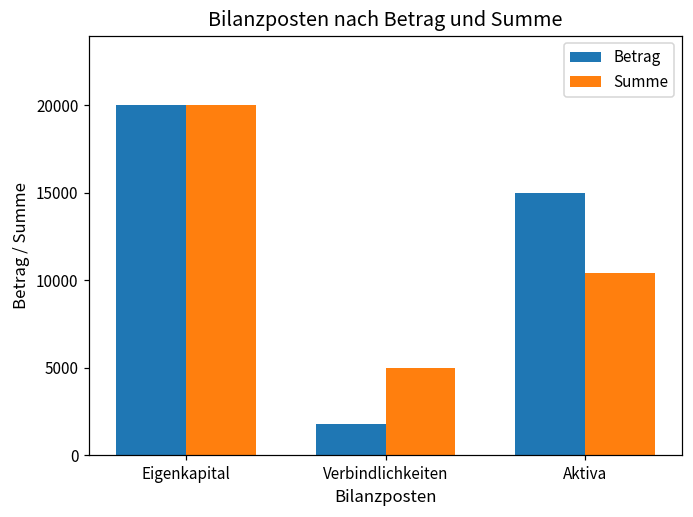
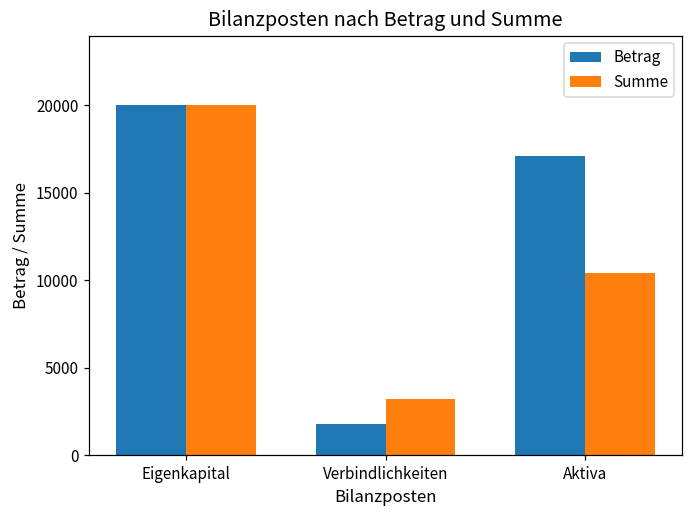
  {
    "Betrag": {
      "Eigenkapital": 20000,
      "Verbindlichkeiten": 1800,
-     "Aktiva": 15000
+     "Aktiva": 17100
    },
    "Summe": {
      "Eigenkapital": 20000,
-     "Verbindlichkeiten": 5000,
+     "Verbindlichkeiten": 3200,
      "Aktiva": 10400
    }
  }
